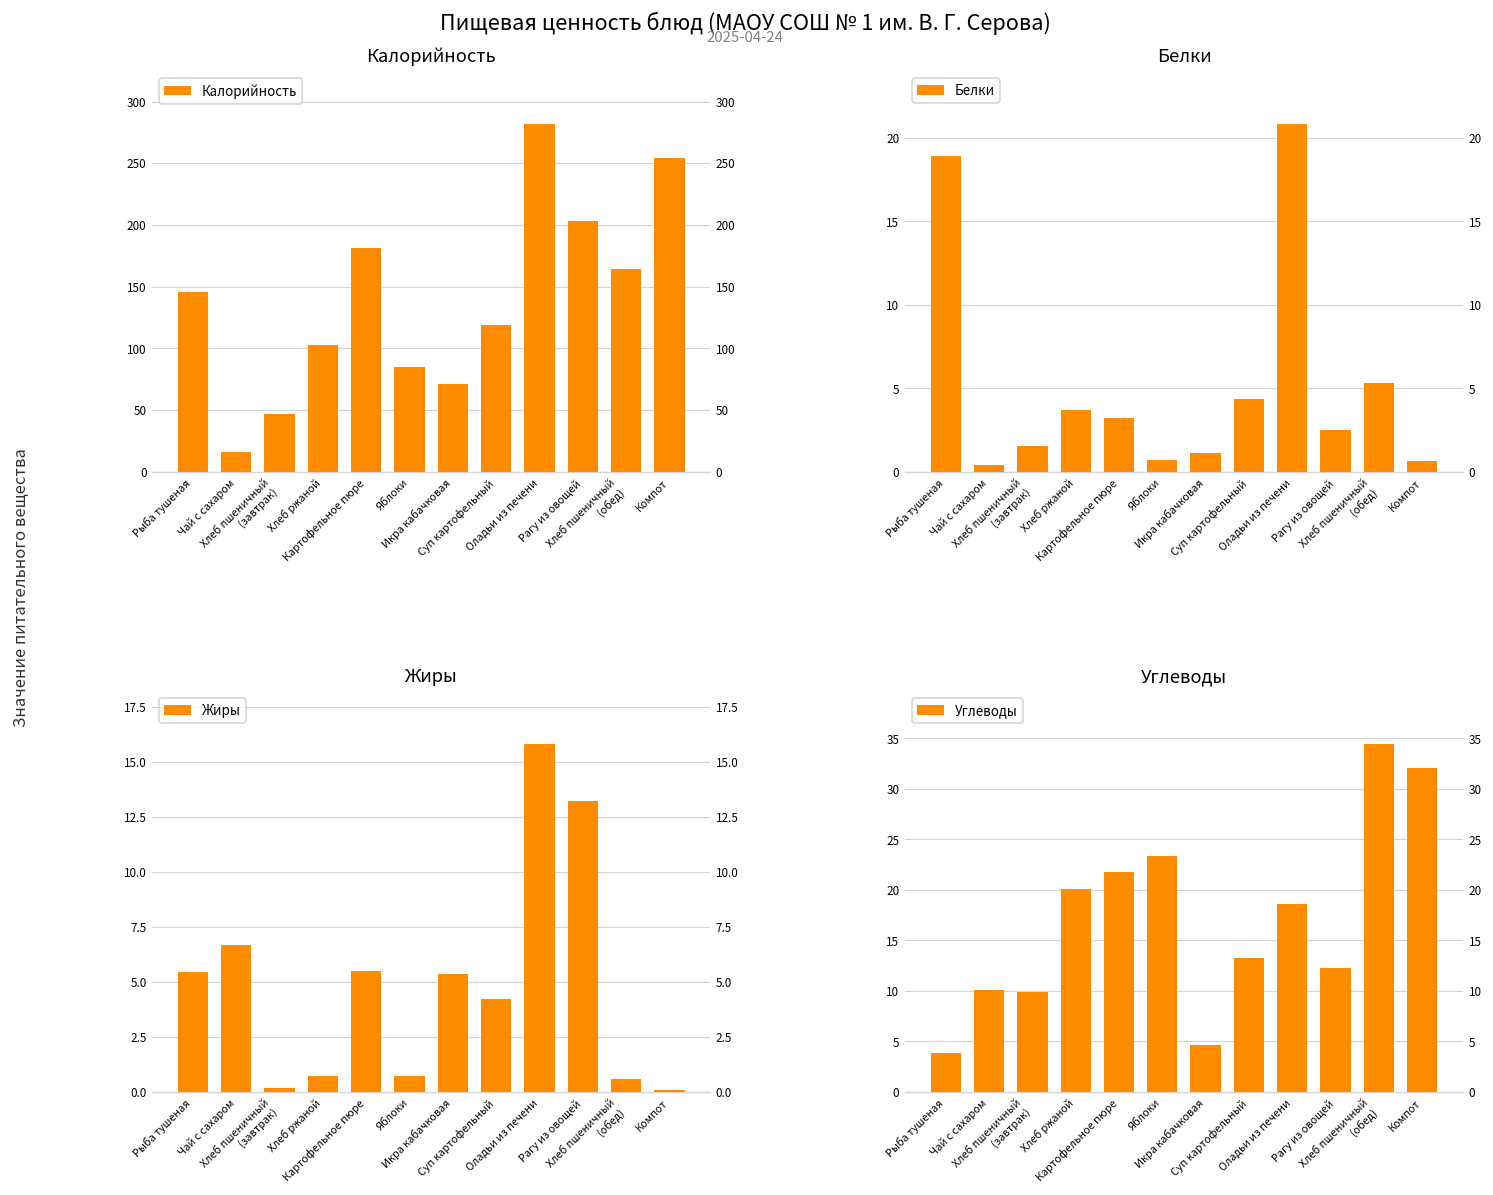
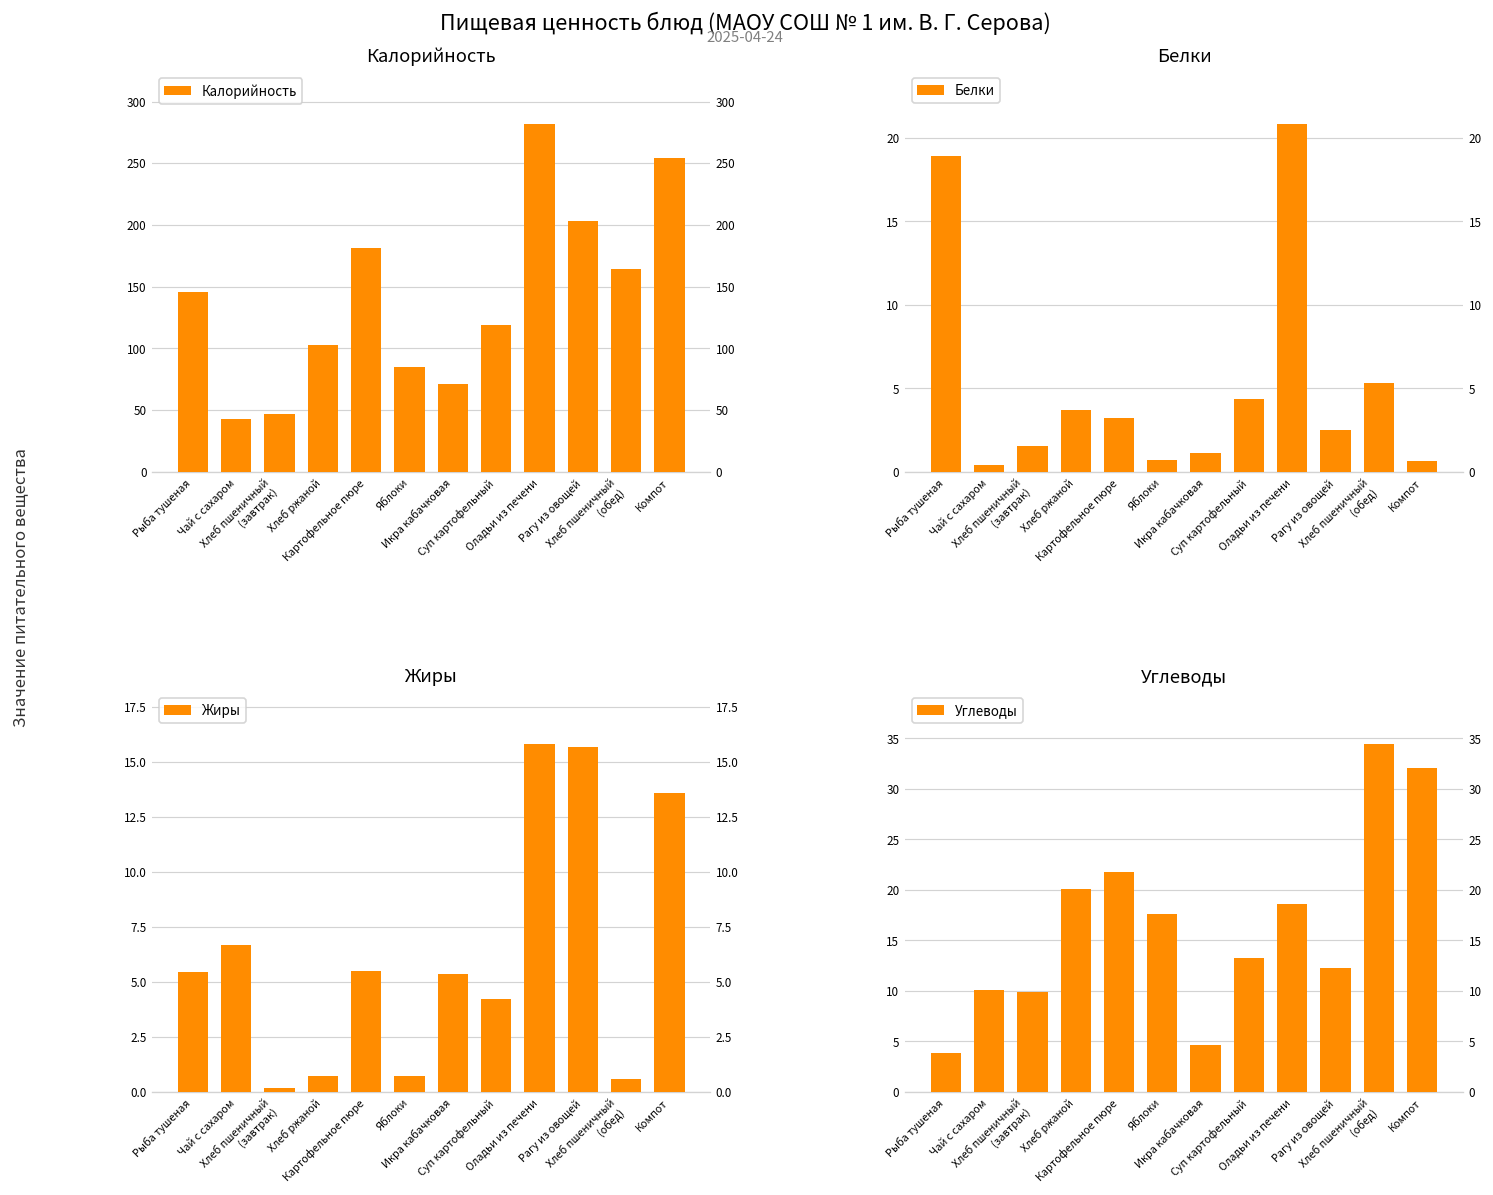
  {
    "Калорийность": {
      "Рыба тушеная": 146,
-     "Чай с сахаром": 16,
+     "Чай с сахаром": 43,
      "Хлеб пшеничный (завтрак)": 47,
      "Хлеб ржаной": 102,
      "Картофельное пюре": 182,
      "Яблоки": 85,
      "Икра кабачковая": 71,
      "Суп картофельный": 119,
      "Оладьи из печени": 282,
      "Рагу из овощей": 203,
      "Хлеб пшеничный (обед)": 164,
      "Компот": 254
    },
    "Белки": {
      "Рыба тушеная": 18.9,
      "Чай с сахаром": 0.4,
      "Хлеб пшеничный (завтрак)": 1.5,
      "Хлеб ржаной": 3.7,
      "Картофельное пюре": 3.3,
      "Яблоки": 0.7,
      "Икра кабачковая": 1.1,
      "Суп картофельный": 4.4,
      "Оладьи из печени": 20.8,
      "Рагу из овощей": 2.5,
      "Хлеб пшеничный (обед)": 5.3,
      "Компот": 0.7
    },
    "Жиры": {
      "Рыба тушеная": 5.4,
      "Чай с сахаром": 6.7,
      "Хлеб пшеничный (завтрак)": 0.2,
      "Хлеб ржаной": 0.7,
      "Картофельное пюре": 5.5,
      "Яблоки": 0.7,
      "Икра кабачковая": 5.3,
      "Суп картофельный": 4.2,
      "Оладьи из печени": 15.8,
-     "Рагу из овощей": 13.2,
+     "Рагу из овощей": 15.7,
      "Хлеб пшеничный (обед)": 0.6,
-     "Компот": 0.1
+     "Компот": 13.6
    },
    "Углеводы": {
      "Рыба тушеная": 4,
      "Чай с сахаром": 10,
      "Хлеб пшеничный (завтрак)": 10,
      "Хлеб ржаной": 20,
      "Картофельное пюре": 22,
-     "Яблоки": 23,
+     "Яблоки": 18,
      "Икра кабачковая": 5,
      "Суп картофельный": 13,
      "Оладьи из печени": 19,
      "Рагу из овощей": 12,
      "Хлеб пшеничный (обед)": 34,
      "Компот": 32
    }
  }
